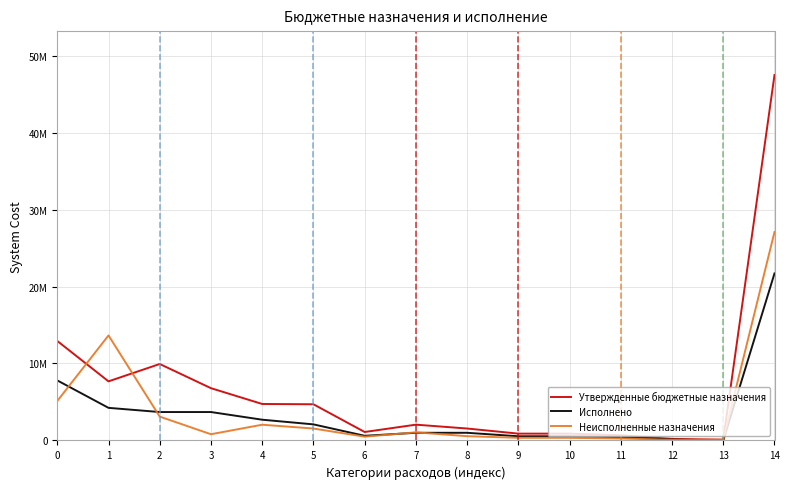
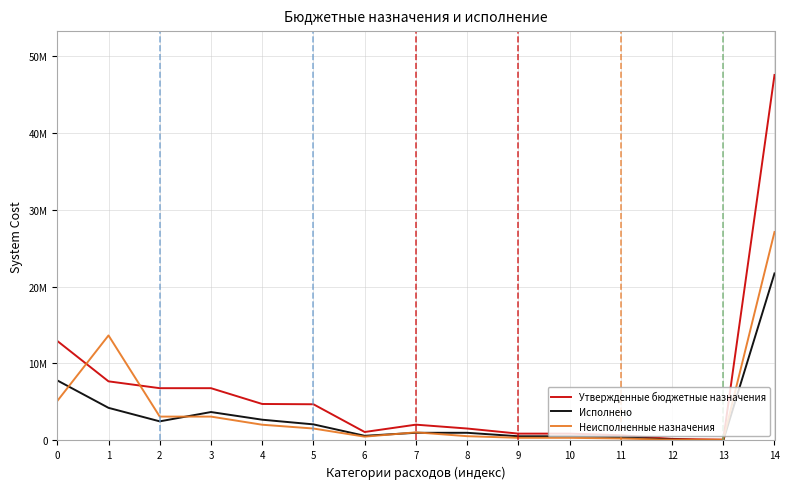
  {
    "Утвержденные бюджетные назначения": {
      "0": 13000000,
      "1": 8000000,
-     "2": 10000000,
+     "2": 7000000,
      "3": 7000000,
      "4": 5000000,
      "5": 5000000,
      "6": 1000000,
      "7": 2000000,
      "8": 2000000,
      "9": 1000000,
      "14": 47000000
    },
    "Исполнено": {
      "0": 8000000,
      "1": 4000000,
-     "2": 4000000,
+     "2": 2000000,
      "3": 4000000,
      "4": 3000000,
      "5": 2000000,
      "8": 1000000,
      "14": 22000000
    },
    "Неисполненные назначения": {
      "0": 5000000,
      "1": 14000000,
      "2": 3000000,
-     "3": 1000000,
+     "3": 3000000,
      "4": 2000000,
      "5": 2000000,
      "8": 1000000,
      "14": 27000000
    }
  }
